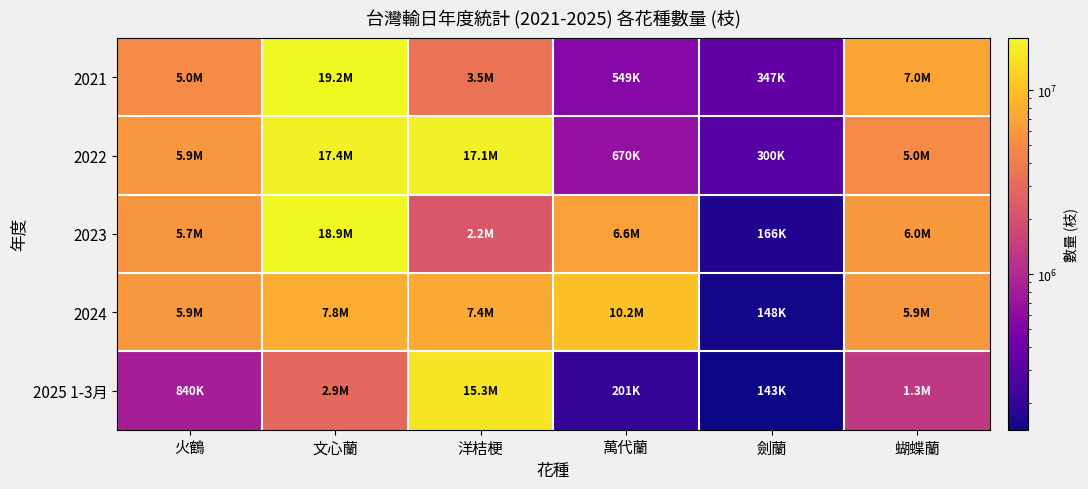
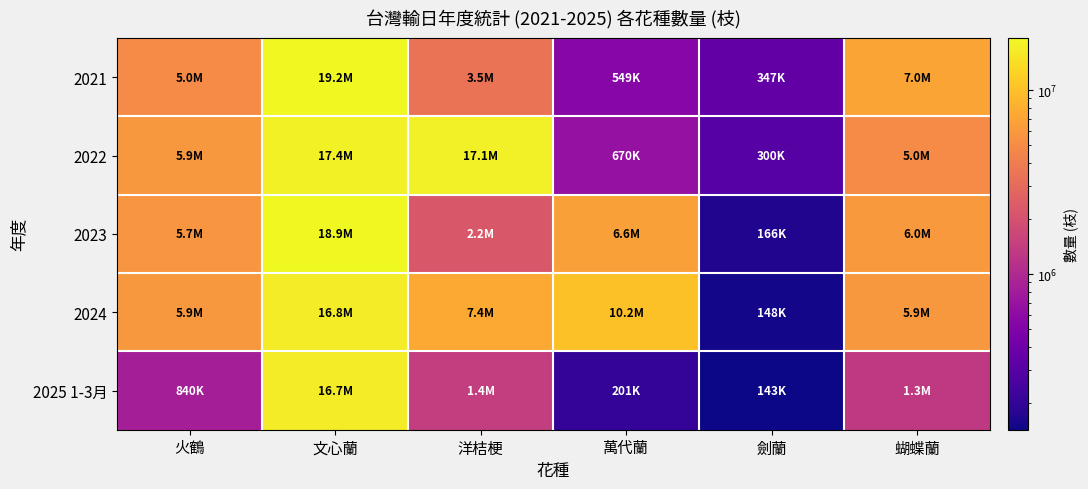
  {
    "2021": {
      "火鶴": "5.0M",
      "文心蘭": "19.2M",
      "洋桔梗": "3.5M",
      "萬代蘭": "549K",
      "劍蘭": "347K",
      "蝴蝶蘭": "7.0M"
    },
    "2022": {
      "火鶴": "5.9M",
      "文心蘭": "17.4M",
      "洋桔梗": "17.1M",
      "萬代蘭": "670K",
      "劍蘭": "300K",
      "蝴蝶蘭": "5.0M"
    },
    "2023": {
      "火鶴": "5.7M",
      "文心蘭": "18.9M",
      "洋桔梗": "2.2M",
      "萬代蘭": "6.6M",
      "劍蘭": "166K",
      "蝴蝶蘭": "6.0M"
    },
    "2024": {
      "火鶴": "5.9M",
-     "文心蘭": "7.8M",
+     "文心蘭": "16.8M",
      "洋桔梗": "7.4M",
      "萬代蘭": "10.2M",
      "劍蘭": "148K",
      "蝴蝶蘭": "5.9M"
    },
    "2025 1-3月": {
      "火鶴": "840K",
-     "文心蘭": "2.9M",
-     "洋桔梗": "15.3M",
+     "文心蘭": "16.7M",
+     "洋桔梗": "1.4M",
      "萬代蘭": "201K",
      "劍蘭": "143K",
      "蝴蝶蘭": "1.3M"
    }
  }
